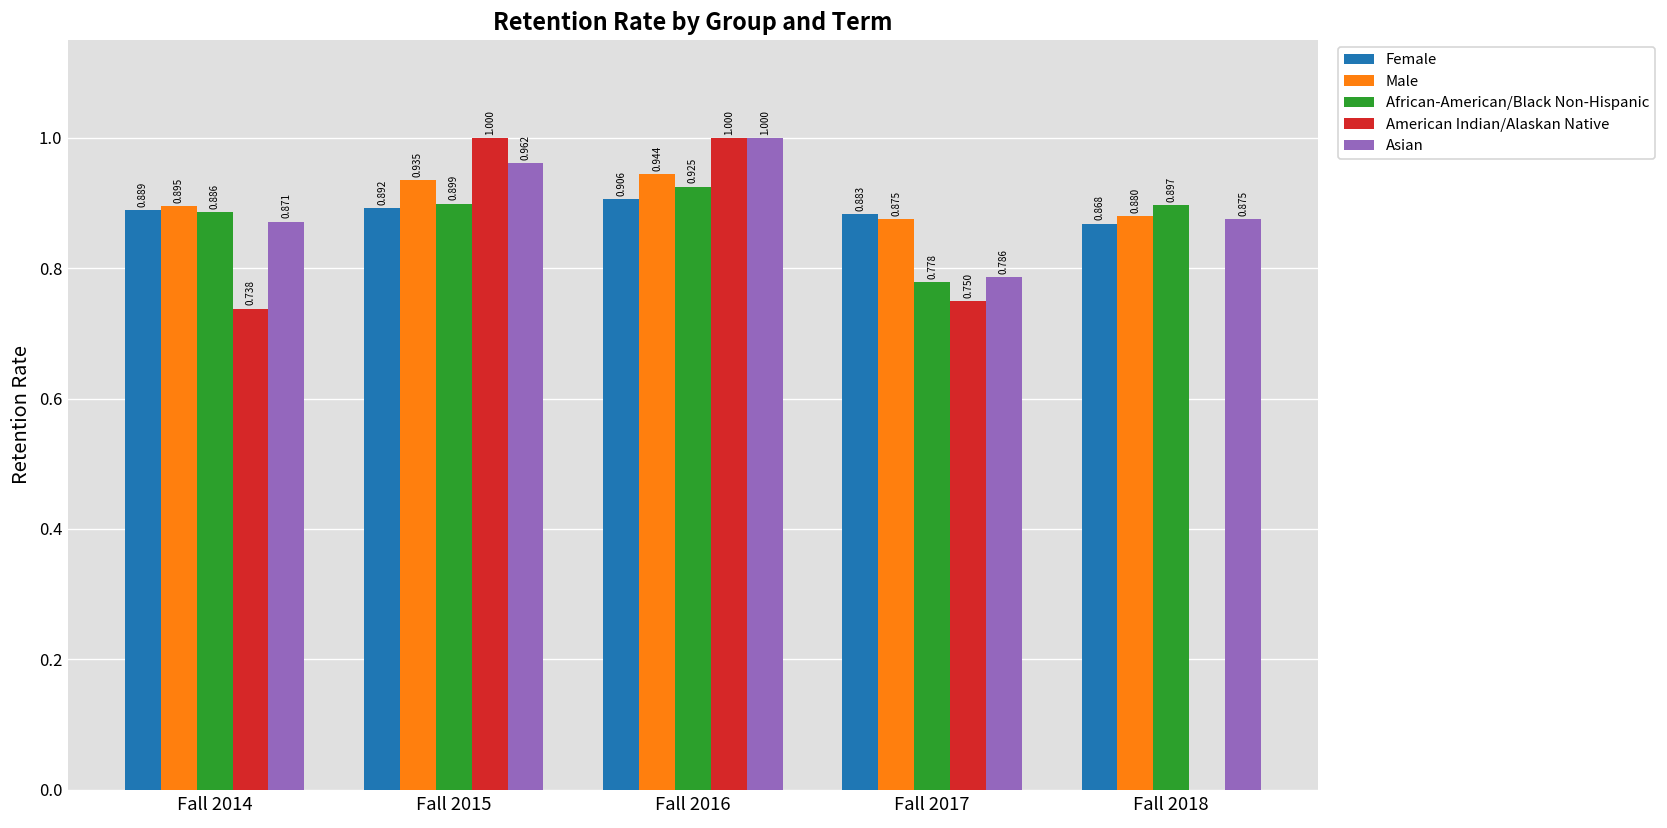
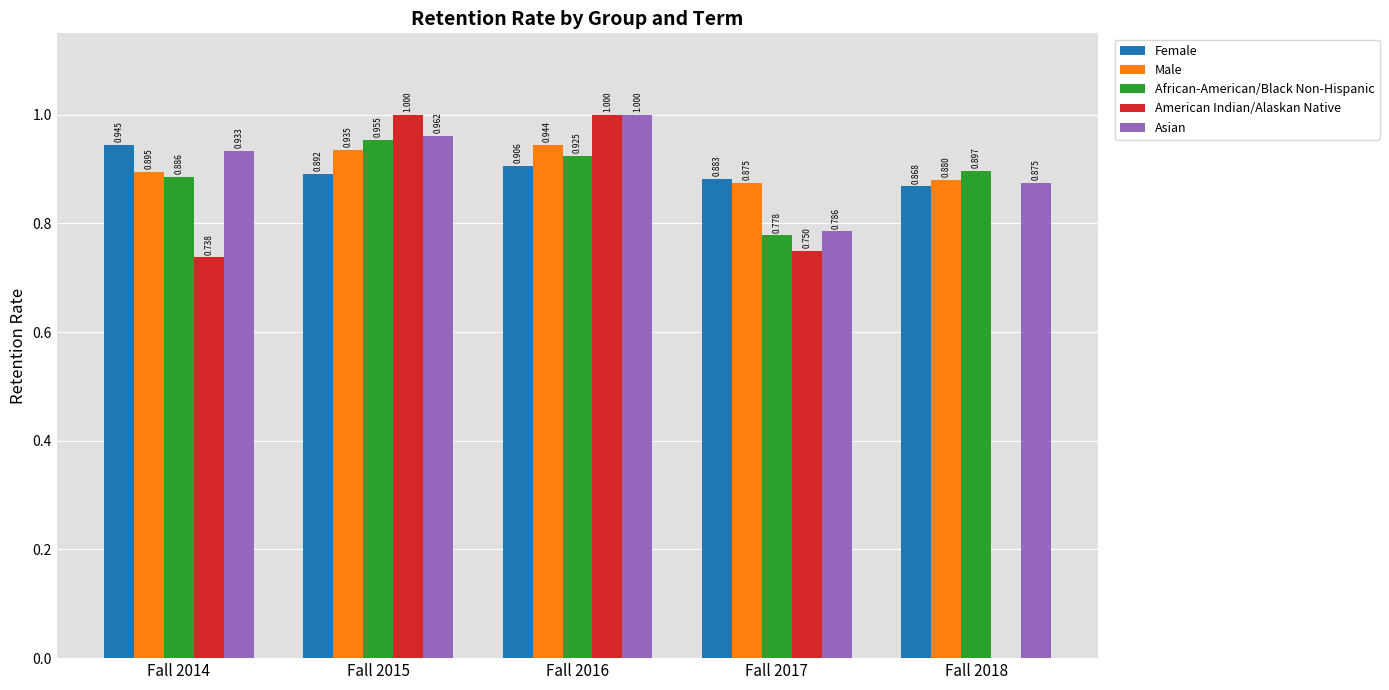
  {
    "Female": {
-     "Fall 2014": 0.889,
+     "Fall 2014": 0.945,
      "Fall 2015": 0.892,
      "Fall 2016": 0.906,
      "Fall 2017": 0.883,
      "Fall 2018": 0.868
    },
    "Male": {
      "Fall 2014": 0.895,
      "Fall 2015": 0.935,
      "Fall 2016": 0.944,
      "Fall 2017": 0.875,
      "Fall 2018": 0.880
    },
    "African-American/Black Non-Hispanic": {
      "Fall 2014": 0.886,
-     "Fall 2015": 0.899,
+     "Fall 2015": 0.955,
      "Fall 2016": 0.925,
      "Fall 2017": 0.778,
      "Fall 2018": 0.897
    },
    "American Indian/Alaskan Native": {
      "Fall 2014": 0.738,
      "Fall 2015": 1.000,
      "Fall 2016": 1.000,
      "Fall 2017": 0.750
    },
    "Asian": {
-     "Fall 2014": 0.871,
+     "Fall 2014": 0.933,
      "Fall 2015": 0.962,
      "Fall 2016": 1.000,
      "Fall 2017": 0.786,
      "Fall 2018": 0.875
    }
  }
